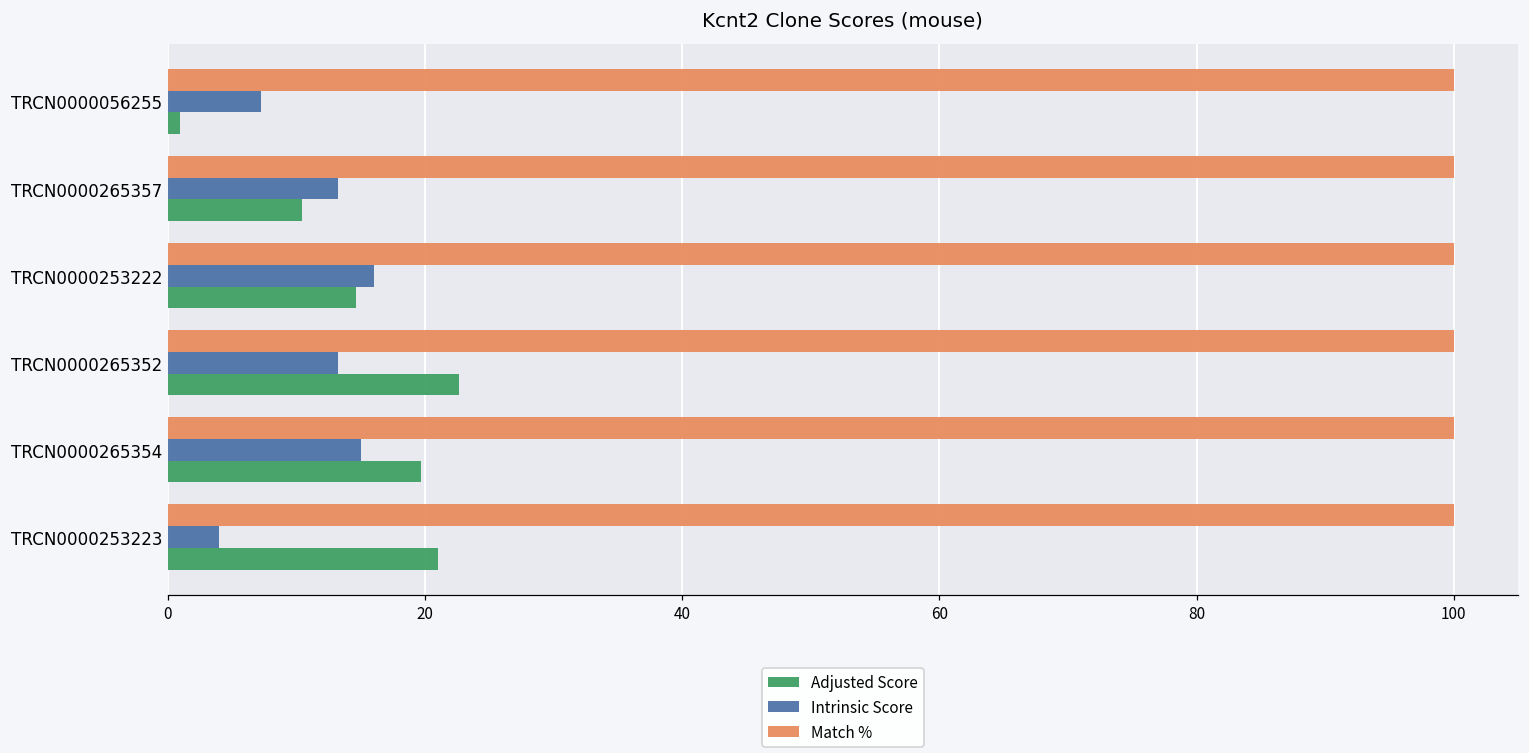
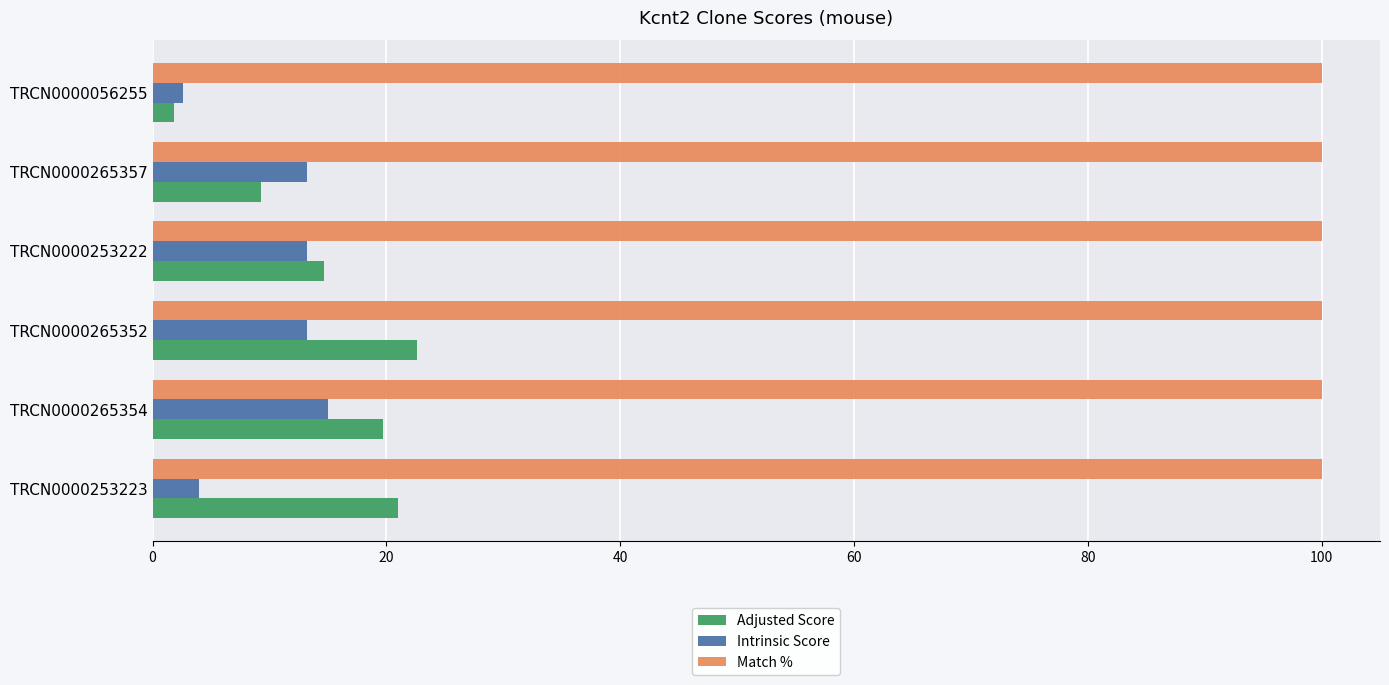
  {
    "Adjusted Score": {
-     "TRCN0000056255": 0.9,
-     "TRCN0000265357": 10.4,
+     "TRCN0000056255": 1.8,
+     "TRCN0000265357": 9.2,
      "TRCN0000253222": 14.6,
      "TRCN0000265352": 22.6,
      "TRCN0000265354": 19.7,
      "TRCN0000253223": 21.0
    },
    "Intrinsic Score": {
-     "TRCN0000056255": 7.3,
+     "TRCN0000056255": 2.6,
      "TRCN0000265357": 13.2,
-     "TRCN0000253222": 16.0,
+     "TRCN0000253222": 13.2,
      "TRCN0000265352": 13.2,
      "TRCN0000265354": 15.0,
      "TRCN0000253223": 4.0
    },
    "Match %": {
      "TRCN0000056255": 100.0,
      "TRCN0000265357": 100.0,
      "TRCN0000253222": 100.0,
      "TRCN0000265352": 100.0,
      "TRCN0000265354": 100.0,
      "TRCN0000253223": 100.0
    }
  }
